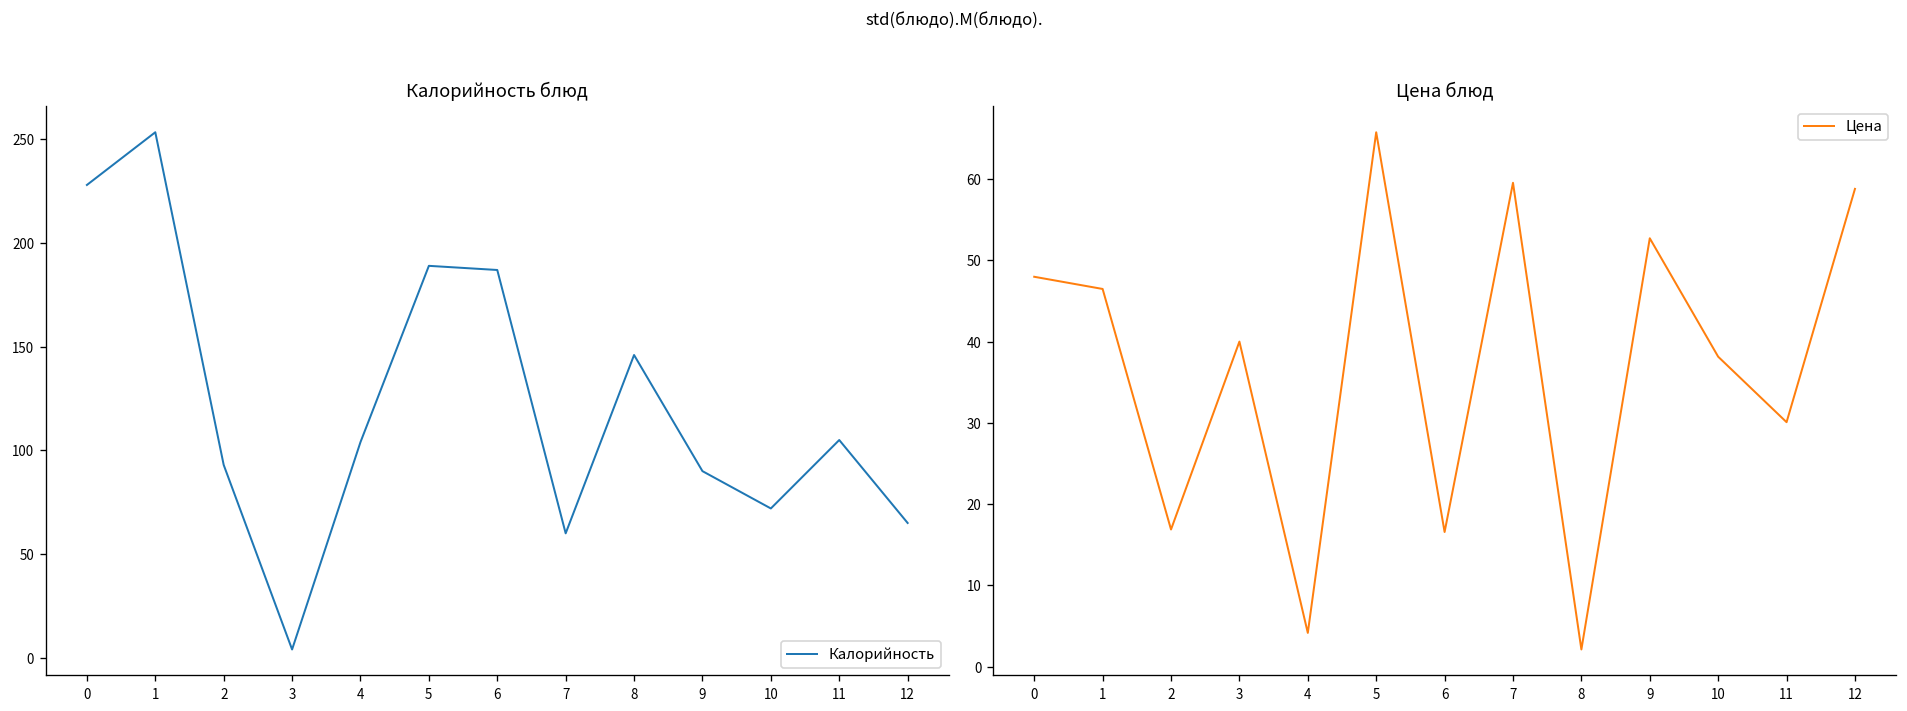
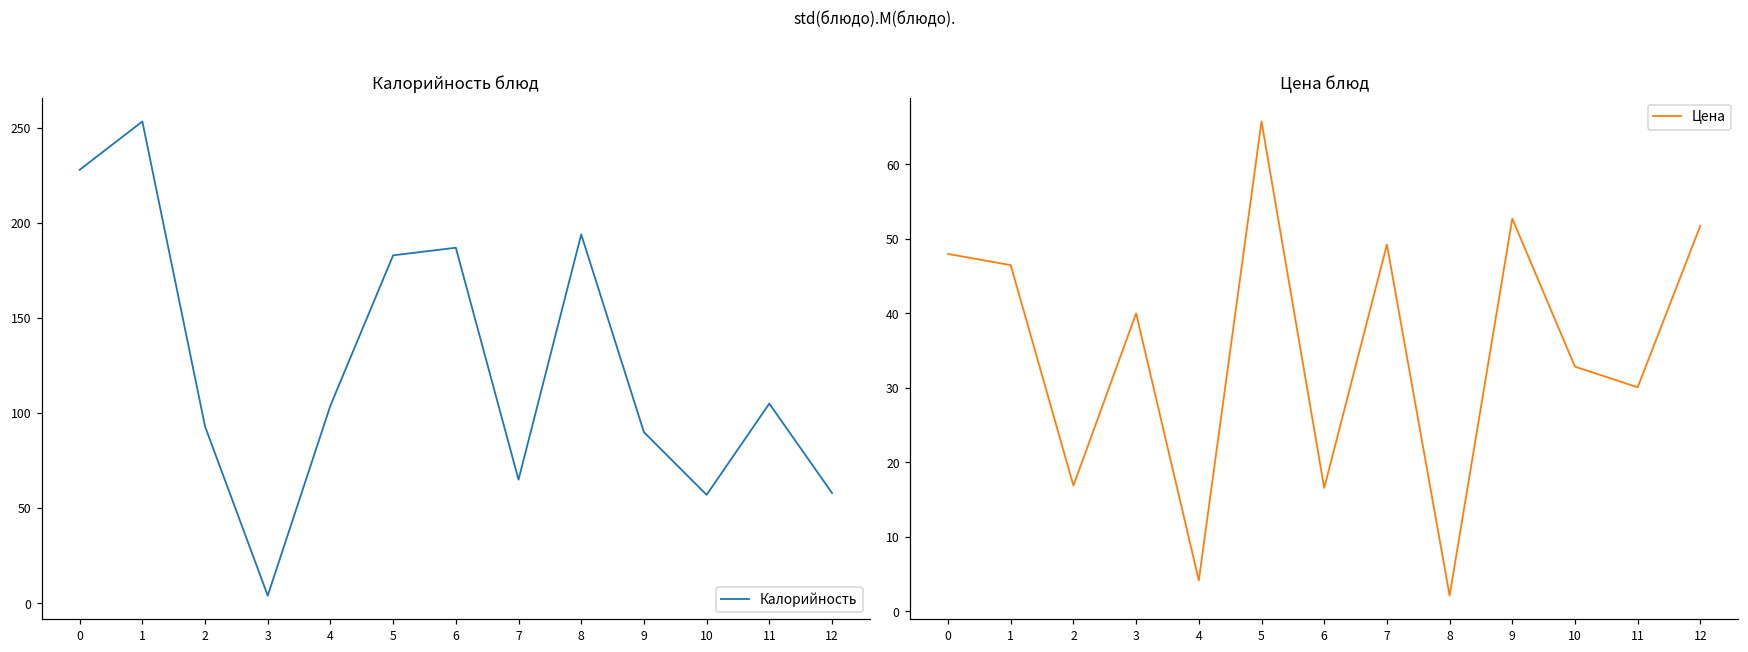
  {
    "Калорийность блюд": {
      "0": 228,
      "1": 253,
      "2": 93,
      "3": 4,
      "4": 104,
-     "5": 189,
+     "5": 183,
      "6": 187,
-     "7": 60,
-     "8": 146,
+     "7": 65,
+     "8": 194,
      "9": 90,
-     "10": 72,
+     "10": 57,
      "11": 105,
-     "12": 65
+     "12": 58
    },
    "Цена блюд": {
      "0": 48,
      "1": 46,
      "2": 17,
      "3": 40,
      "4": 4,
      "5": 66,
      "6": 17,
-     "7": 60,
+     "7": 49,
      "8": 2,
      "9": 53,
-     "10": 38,
+     "10": 33,
      "11": 30,
-     "12": 59
+     "12": 52
    }
  }
